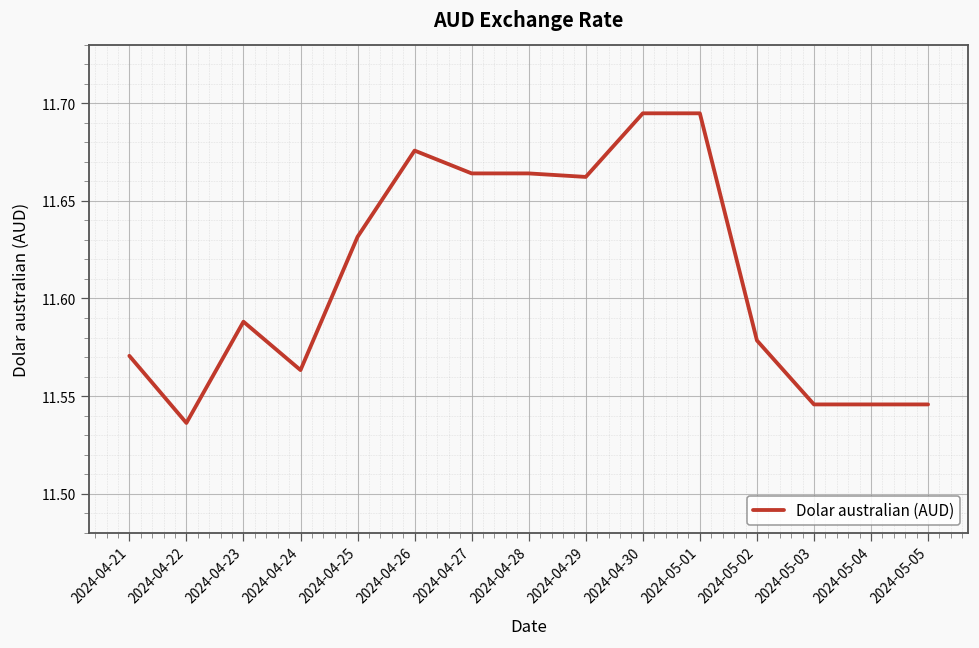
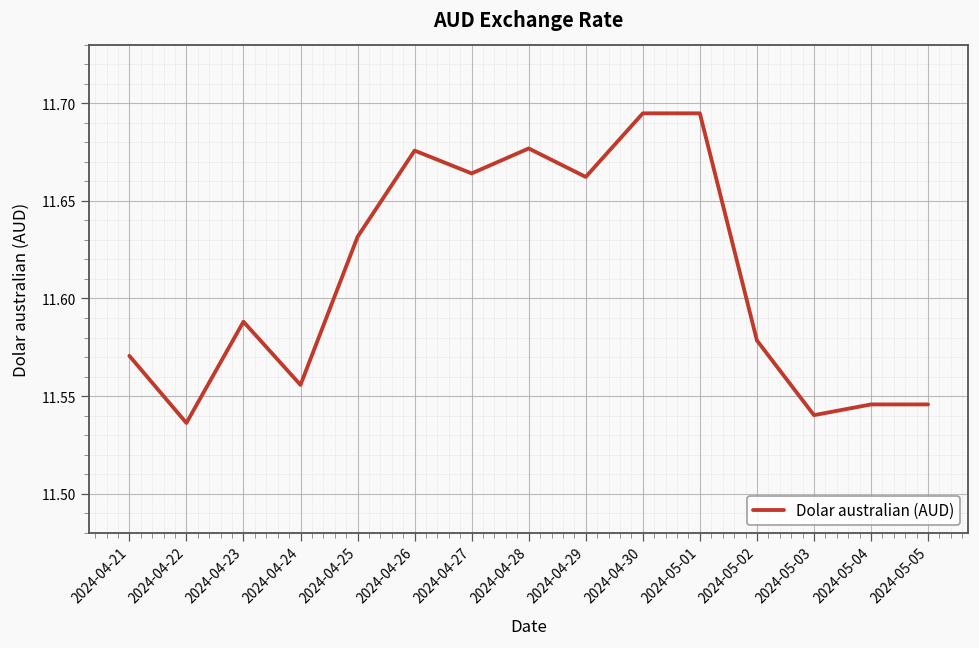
  {
    "2024-04-21": 11.571,
    "2024-04-22": 11.536,
    "2024-04-23": 11.588,
-   "2024-04-24": 11.563,
+   "2024-04-24": 11.556,
    "2024-04-25": 11.632,
    "2024-04-26": 11.676,
    "2024-04-27": 11.664,
-   "2024-04-28": 11.664,
+   "2024-04-28": 11.677,
    "2024-04-29": 11.662,
    "2024-04-30": 11.695,
    "2024-05-01": 11.695,
    "2024-05-02": 11.579,
-   "2024-05-03": 11.546,
+   "2024-05-03": 11.540,
    "2024-05-04": 11.546,
    "2024-05-05": 11.546
  }
